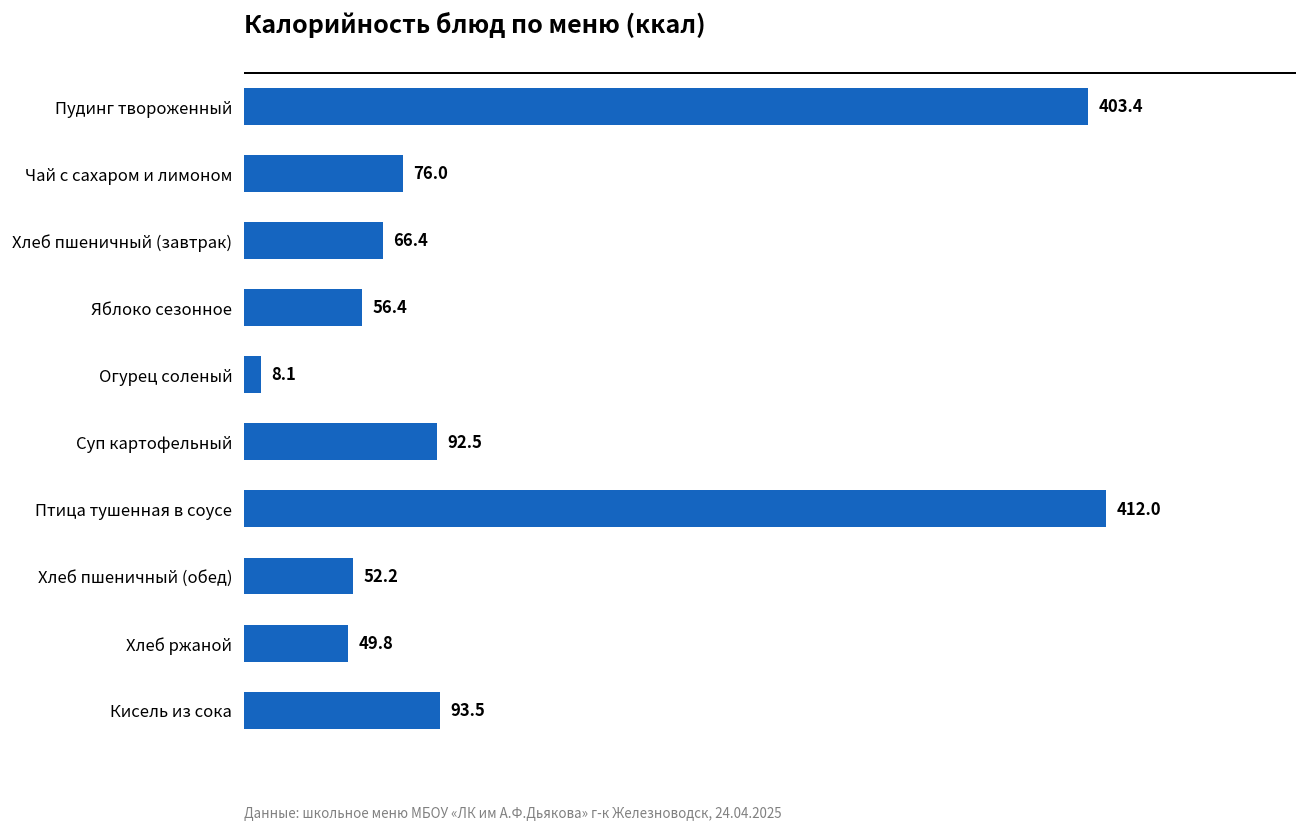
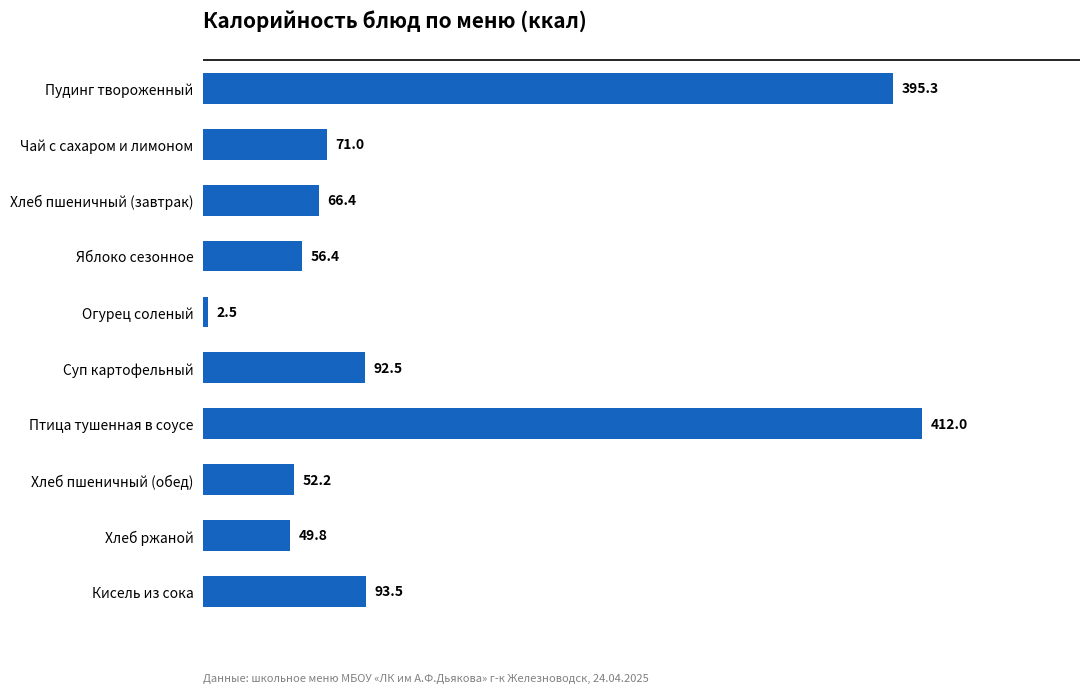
  {
-   "Пудинг твороженный": 403.4,
-   "Чай с сахаром и лимоном": 76.0,
+   "Пудинг твороженный": 395.3,
+   "Чай с сахаром и лимоном": 71.0,
    "Хлеб пшеничный (завтрак)": 66.4,
    "Яблоко сезонное": 56.4,
-   "Огурец соленый": 8.1,
+   "Огурец соленый": 2.5,
    "Суп картофельный": 92.5,
    "Птица тушенная в соусе": 412.0,
    "Хлеб пшеничный (обед)": 52.2,
    "Хлеб ржаной": 49.8,
    "Кисель из сока": 93.5
  }
